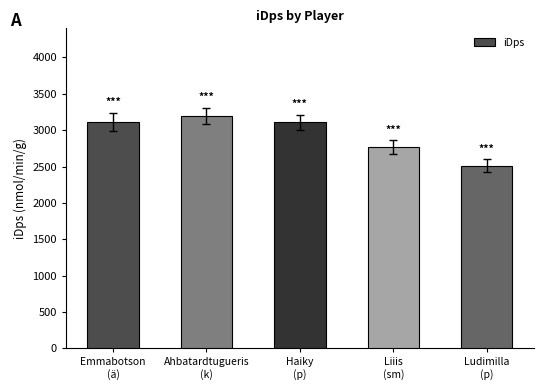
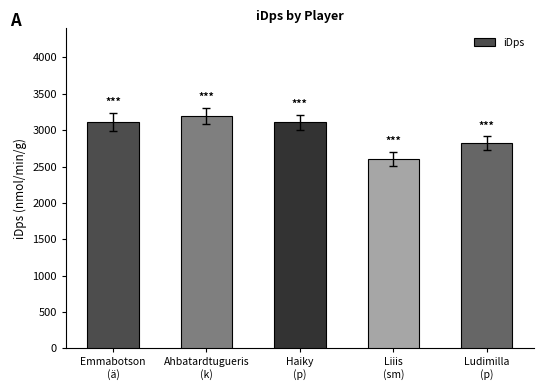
  {
    "iDps": {
      "Emmabotson (ä)": 3100,
      "Ahbatardtugueris (k)": 3200,
      "Haiky (p)": 3100,
-     "Liiis (sm)": 2800,
-     "Ludimilla (p)": 2500
+     "Liiis (sm)": 2600,
+     "Ludimilla (p)": 2800
    }
  }
